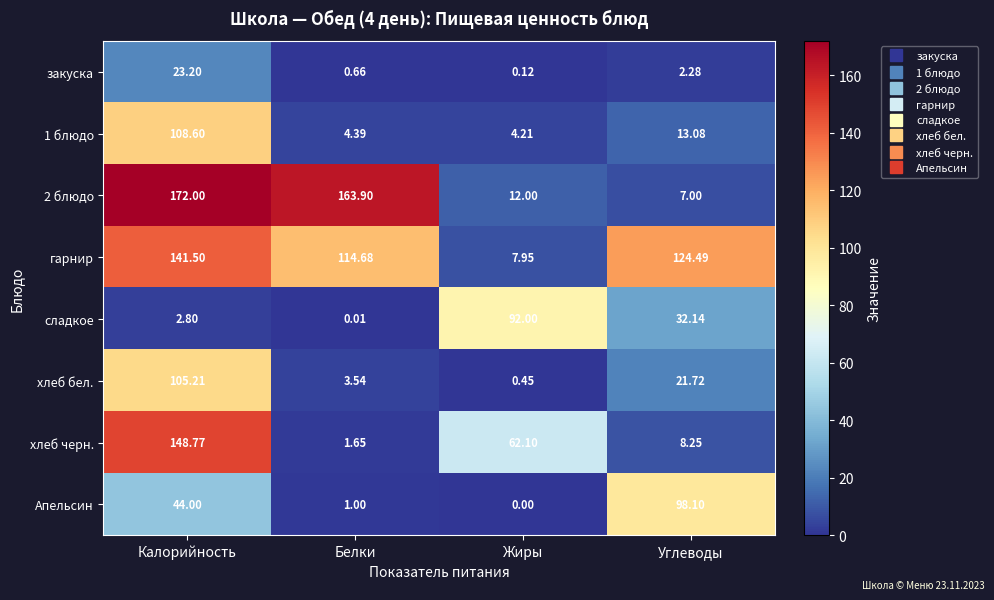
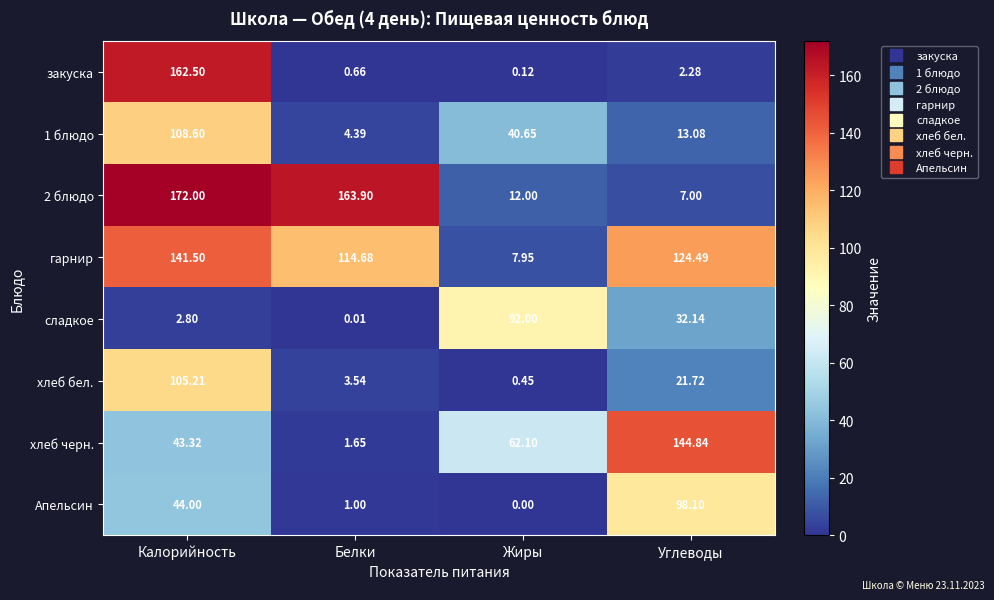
  {
    "закуска": {
-     "Калорийность": 23.20,
+     "Калорийность": 162.50,
      "Белки": 0.66,
      "Жиры": 0.12,
      "Углеводы": 2.28
    },
    "1 блюдо": {
      "Калорийность": 108.60,
      "Белки": 4.39,
-     "Жиры": 4.21,
+     "Жиры": 40.65,
      "Углеводы": 13.08
    },
    "2 блюдо": {
      "Калорийность": 172.00,
      "Белки": 163.90,
      "Жиры": 12.00,
      "Углеводы": 7.00
    },
    "гарнир": {
      "Калорийность": 141.50,
      "Белки": 114.68,
      "Жиры": 7.95,
      "Углеводы": 124.49
    },
    "сладкое": {
      "Калорийность": 2.80,
      "Белки": 0.01,
      "Жиры": 92.00,
      "Углеводы": 32.14
    },
    "хлеб бел.": {
      "Калорийность": 105.21,
      "Белки": 3.54,
      "Жиры": 0.45,
      "Углеводы": 21.72
    },
    "хлеб черн.": {
-     "Калорийность": 148.77,
+     "Калорийность": 43.32,
      "Белки": 1.65,
      "Жиры": 62.10,
-     "Углеводы": 8.25
+     "Углеводы": 144.84
    },
    "Апельсин": {
      "Калорийность": 44.00,
      "Белки": 1.00,
      "Жиры": 0.00,
      "Углеводы": 98.10
    }
  }
